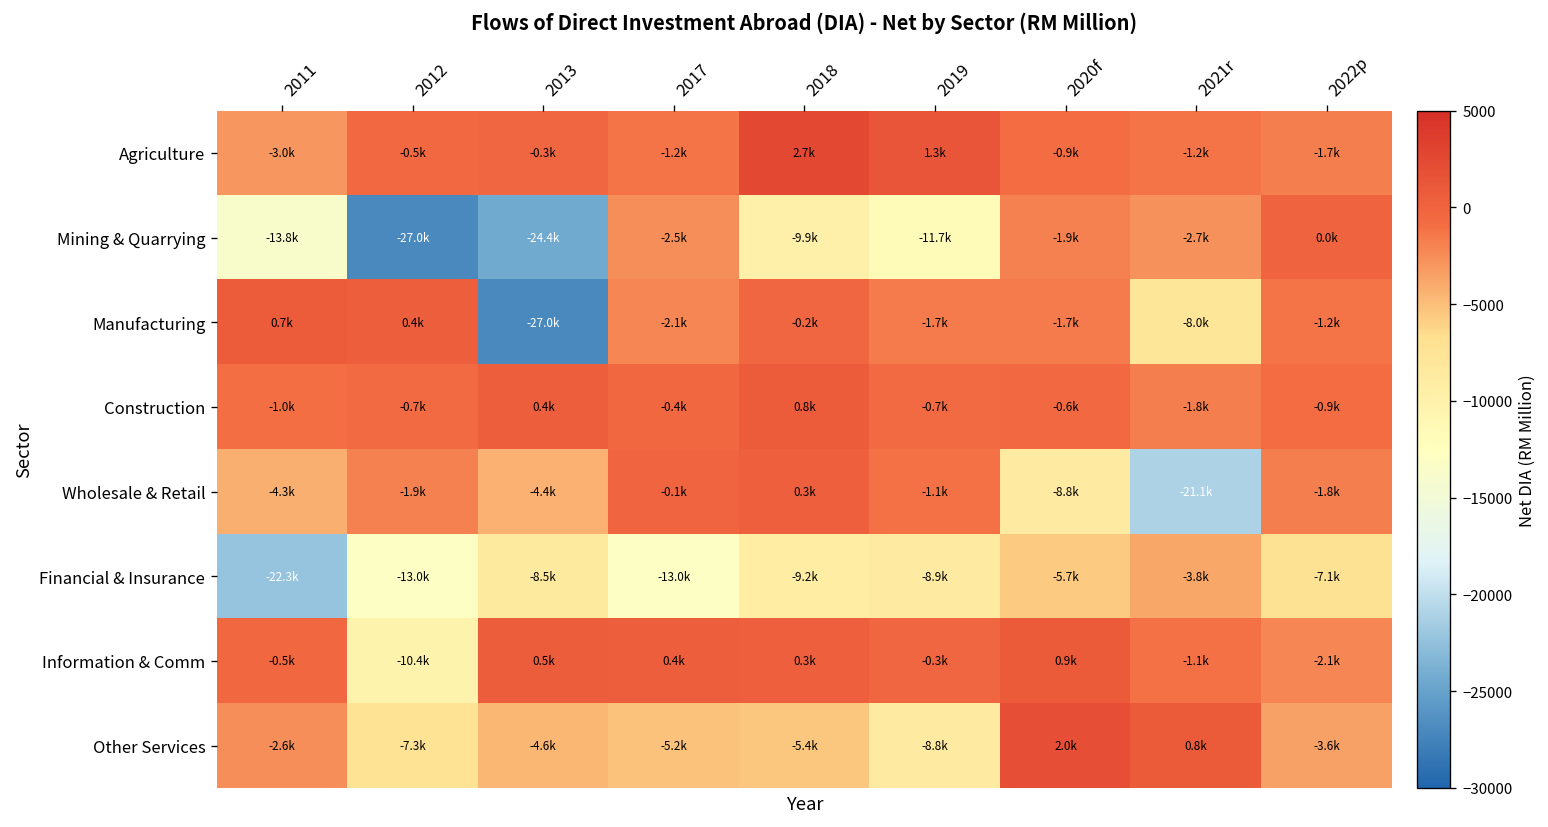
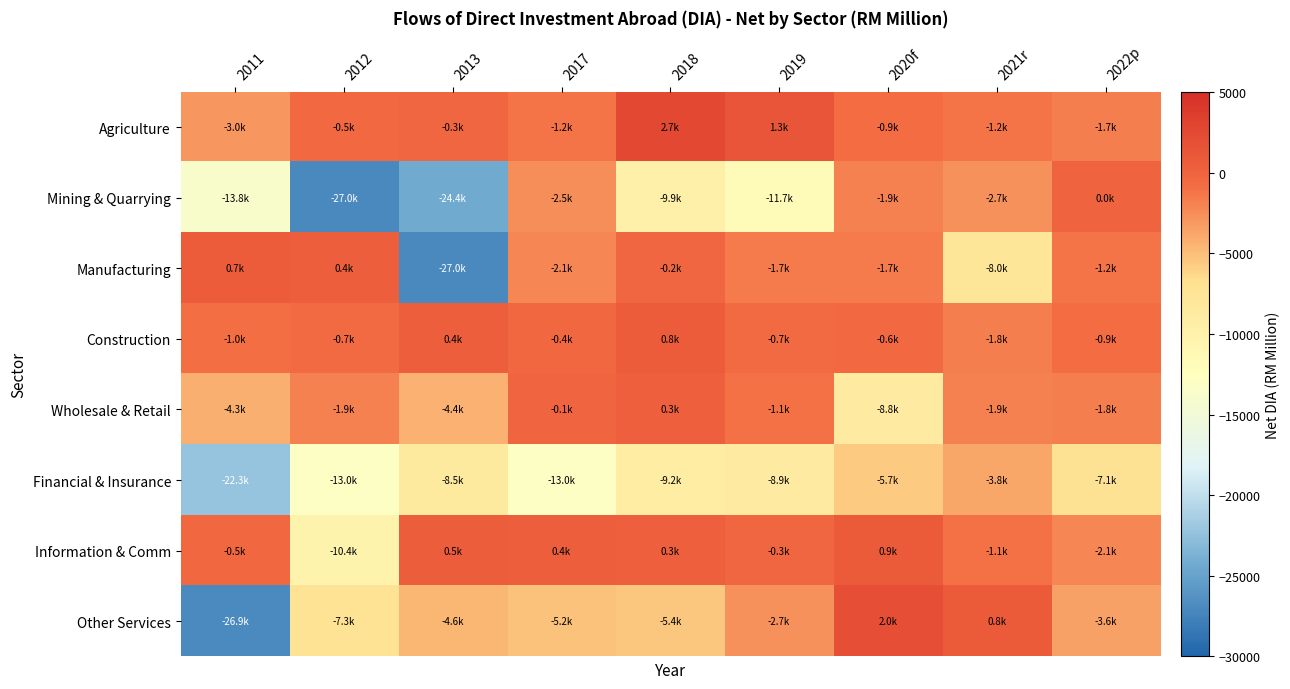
  {
    "Agriculture": {
      "2011": "-3.0k",
      "2012": "-0.5k",
      "2013": "-0.3k",
      "2017": "-1.2k",
      "2018": "2.7k",
      "2019": "1.3k",
      "2020f": "-0.9k",
      "2021r": "-1.2k",
      "2022p": "-1.7k"
    },
    "Mining & Quarrying": {
      "2011": "-13.8k",
      "2012": "-27.0k",
      "2013": "-24.4k",
      "2017": "-2.5k",
      "2018": "-9.9k",
      "2019": "-11.7k",
      "2020f": "-1.9k",
      "2021r": "-2.7k",
      "2022p": "0.0k"
    },
    "Manufacturing": {
      "2011": "0.7k",
      "2012": "0.4k",
      "2013": "-27.0k",
      "2017": "-2.1k",
      "2018": "-0.2k",
      "2019": "-1.7k",
      "2020f": "-1.7k",
      "2021r": "-8.0k",
      "2022p": "-1.2k"
    },
    "Construction": {
      "2011": "-1.0k",
      "2012": "-0.7k",
      "2013": "0.4k",
      "2017": "-0.4k",
      "2018": "0.8k",
      "2019": "-0.7k",
      "2020f": "-0.6k",
      "2021r": "-1.8k",
      "2022p": "-0.9k"
    },
    "Wholesale & Retail": {
      "2011": "-4.3k",
      "2012": "-1.9k",
      "2013": "-4.4k",
      "2017": "-0.1k",
      "2018": "0.3k",
      "2019": "-1.1k",
      "2020f": "-8.8k",
-     "2021r": "-21.1k",
+     "2021r": "-1.9k",
      "2022p": "-1.8k"
    },
    "Financial & Insurance": {
      "2011": "-22.3k",
      "2012": "-13.0k",
      "2013": "-8.5k",
      "2017": "-13.0k",
      "2018": "-9.2k",
      "2019": "-8.9k",
      "2020f": "-5.7k",
      "2021r": "-3.8k",
      "2022p": "-7.1k"
    },
    "Information & Comm": {
      "2011": "-0.5k",
      "2012": "-10.4k",
      "2013": "0.5k",
      "2017": "0.4k",
      "2018": "0.3k",
      "2019": "-0.3k",
      "2020f": "0.9k",
      "2021r": "-1.1k",
      "2022p": "-2.1k"
    },
    "Other Services": {
-     "2011": "-2.6k",
+     "2011": "-26.9k",
      "2012": "-7.3k",
      "2013": "-4.6k",
      "2017": "-5.2k",
      "2018": "-5.4k",
-     "2019": "-8.8k",
+     "2019": "-2.7k",
      "2020f": "2.0k",
      "2021r": "0.8k",
      "2022p": "-3.6k"
    }
  }
